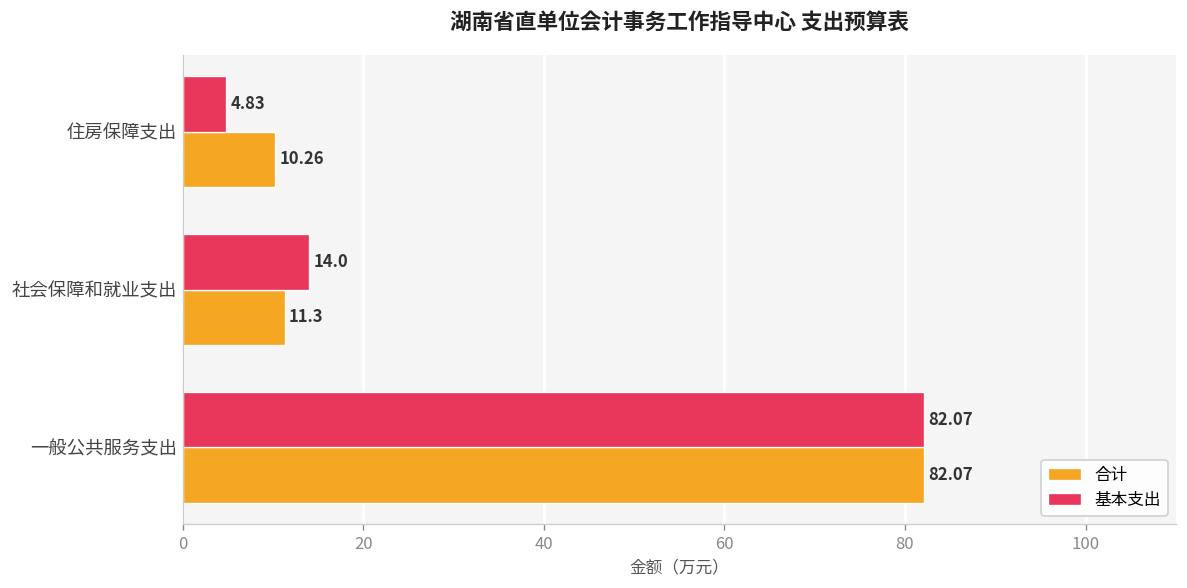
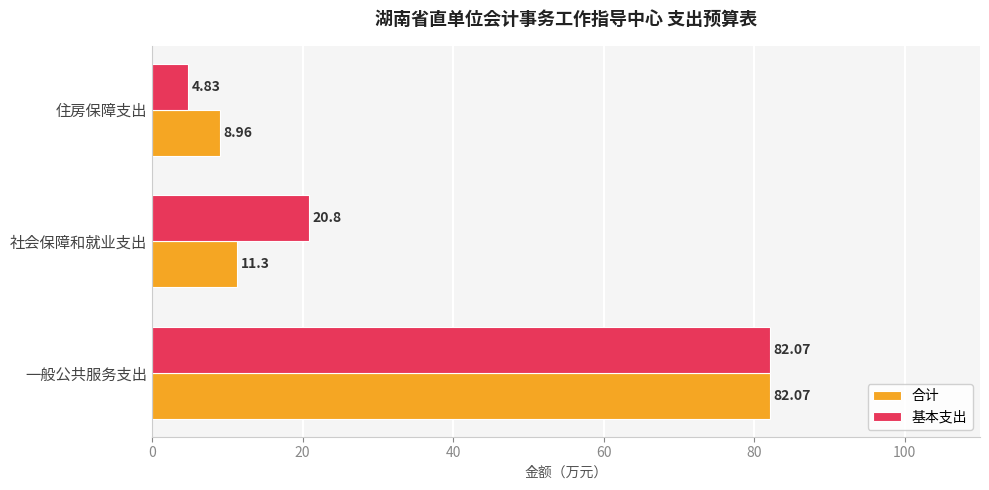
  {
    "合计": {
-     "住房保障支出": 10.26,
+     "住房保障支出": 8.96,
      "社会保障和就业支出": 11.3,
      "一般公共服务支出": 82.07
    },
    "基本支出": {
      "住房保障支出": 4.83,
-     "社会保障和就业支出": 14.0,
+     "社会保障和就业支出": 20.8,
      "一般公共服务支出": 82.07
    }
  }
